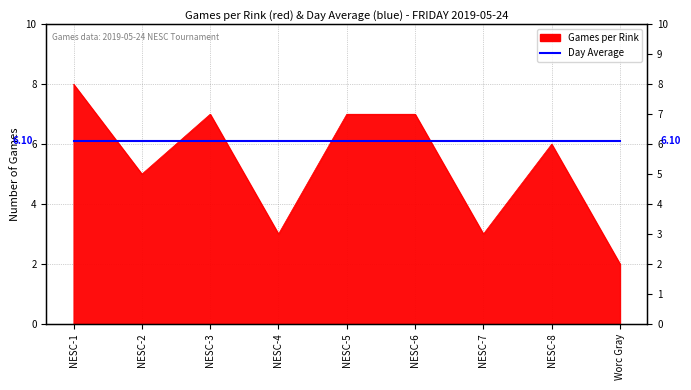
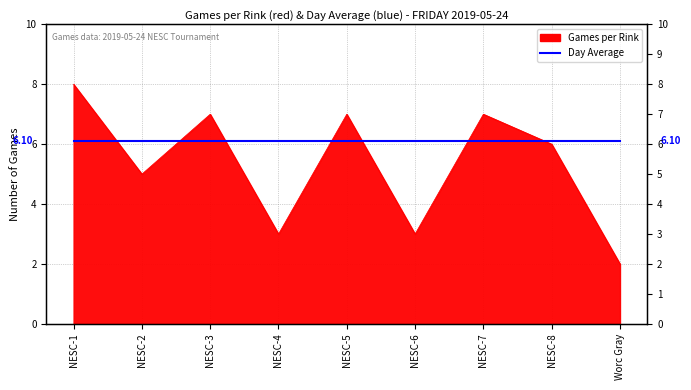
  {
    "Games per Rink": {
      "NESC-1": 8,
      "NESC-2": 5,
      "NESC-3": 7,
      "NESC-4": 3,
      "NESC-5": 7,
-     "NESC-6": 7,
-     "NESC-7": 3,
+     "NESC-6": 3,
+     "NESC-7": 7,
      "NESC-8": 6,
      "Worc Gray": 2
    },
    "Day Average": {
      "NESC-1": 6.1,
      "NESC-2": 6.1,
      "NESC-3": 6.1,
      "NESC-4": 6.1,
      "NESC-5": 6.1,
      "NESC-6": 6.1,
      "NESC-7": 6.1,
      "NESC-8": 6.1,
      "Worc Gray": 6.1
    }
  }
